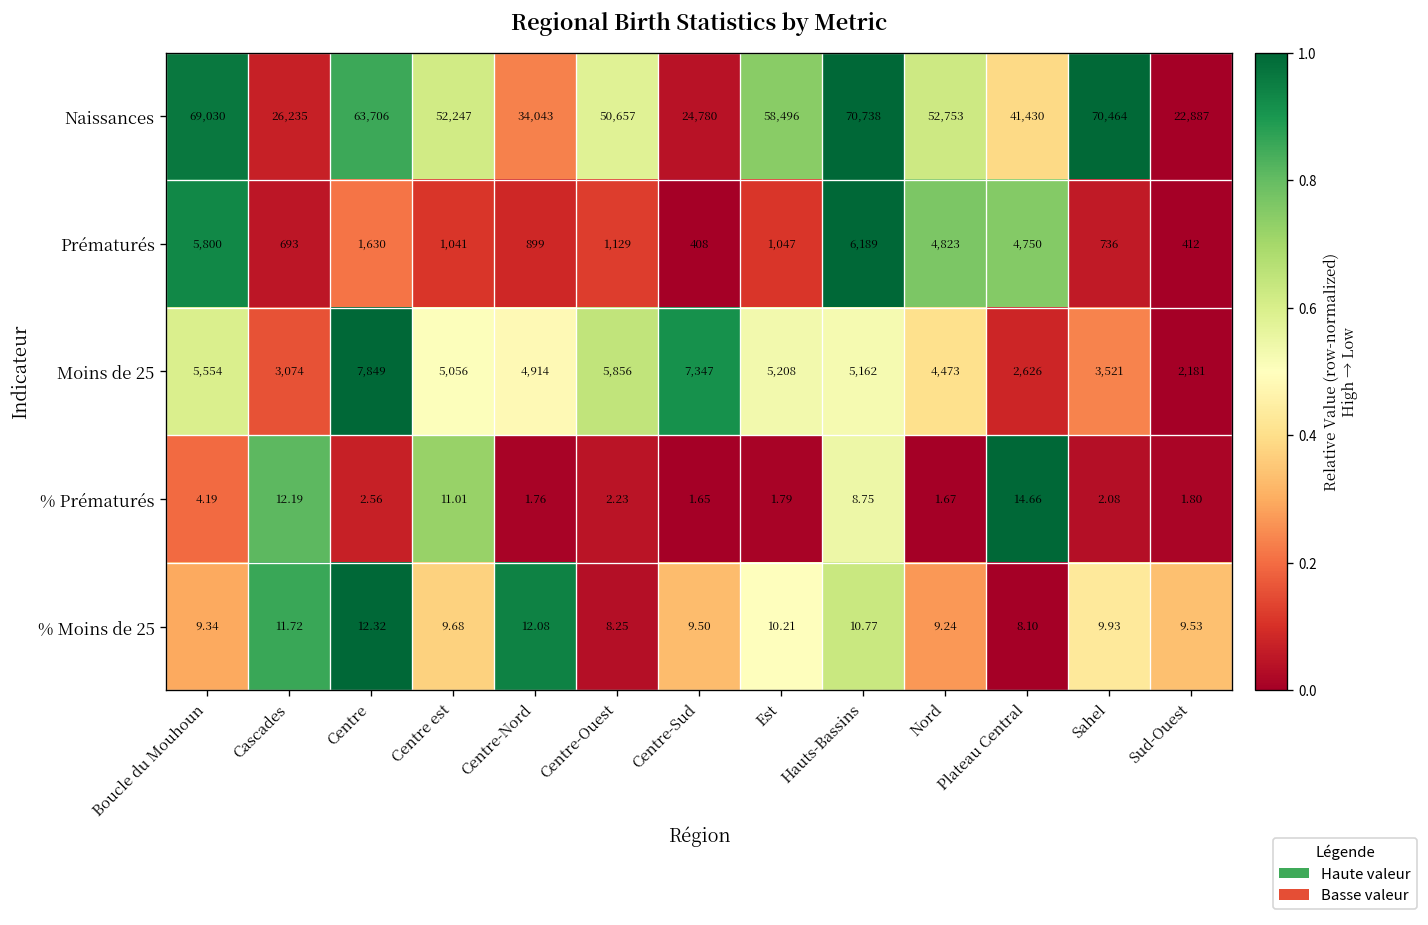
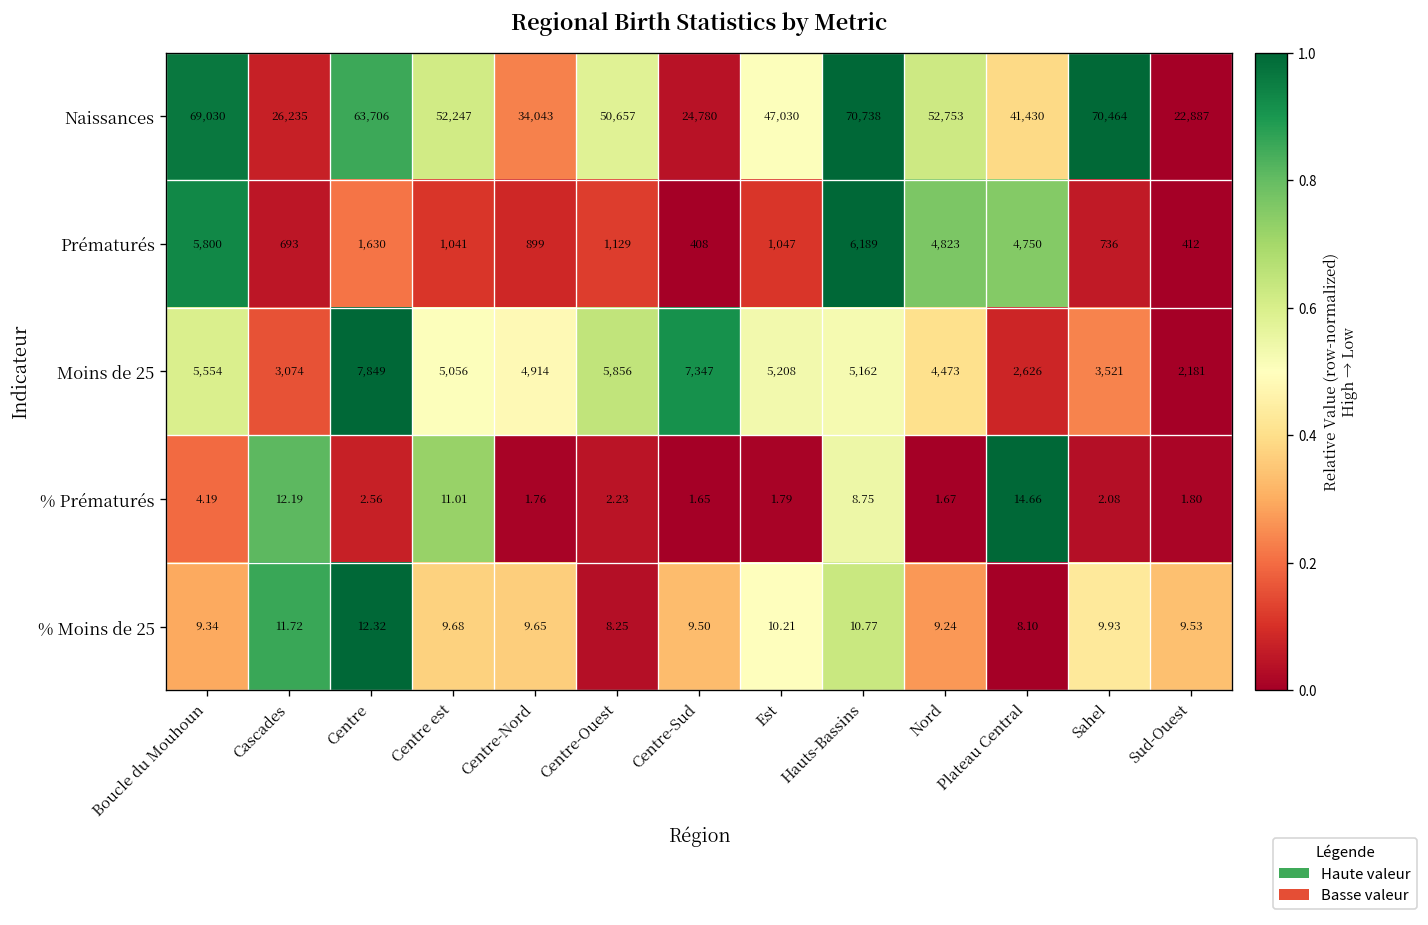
  {
    "Naissances": {
      "Boucle du Mouhoun": "69,030",
      "Cascades": "26,235",
      "Centre": "63,706",
      "Centre est": "52,247",
      "Centre-Nord": "34,043",
      "Centre-Ouest": "50,657",
      "Centre-Sud": "24,780",
-     "Est": "58,496",
+     "Est": "47,030",
      "Hauts-Bassins": "70,738",
      "Nord": "52,753",
      "Plateau Central": "41,430",
      "Sahel": "70,464",
      "Sud-Ouest": "22,887"
    },
    "Prématurés": {
      "Boucle du Mouhoun": "5,800",
      "Cascades": "693",
      "Centre": "1,630",
      "Centre est": "1,041",
      "Centre-Nord": "899",
      "Centre-Ouest": "1,129",
      "Centre-Sud": "408",
      "Est": "1,047",
      "Hauts-Bassins": "6,189",
      "Nord": "4,823",
      "Plateau Central": "4,750",
      "Sahel": "736",
      "Sud-Ouest": "412"
    },
    "Moins de 25": {
      "Boucle du Mouhoun": "5,554",
      "Cascades": "3,074",
      "Centre": "7,849",
      "Centre est": "5,056",
      "Centre-Nord": "4,914",
      "Centre-Ouest": "5,856",
      "Centre-Sud": "7,347",
      "Est": "5,208",
      "Hauts-Bassins": "5,162",
      "Nord": "4,473",
      "Plateau Central": "2,626",
      "Sahel": "3,521",
      "Sud-Ouest": "2,181"
    },
    "% Prématurés": {
      "Boucle du Mouhoun": "4.19",
      "Cascades": "12.19",
      "Centre": "2.56",
      "Centre est": "11.01",
      "Centre-Nord": "1.76",
      "Centre-Ouest": "2.23",
      "Centre-Sud": "1.65",
      "Est": "1.79",
      "Hauts-Bassins": "8.75",
      "Nord": "1.67",
      "Plateau Central": "14.66",
      "Sahel": "2.08",
      "Sud-Ouest": "1.80"
    },
    "% Moins de 25": {
      "Boucle du Mouhoun": "9.34",
      "Cascades": "11.72",
      "Centre": "12.32",
      "Centre est": "9.68",
-     "Centre-Nord": "12.08",
+     "Centre-Nord": "9.65",
      "Centre-Ouest": "8.25",
      "Centre-Sud": "9.50",
      "Est": "10.21",
      "Hauts-Bassins": "10.77",
      "Nord": "9.24",
      "Plateau Central": "8.10",
      "Sahel": "9.93",
      "Sud-Ouest": "9.53"
    }
  }
